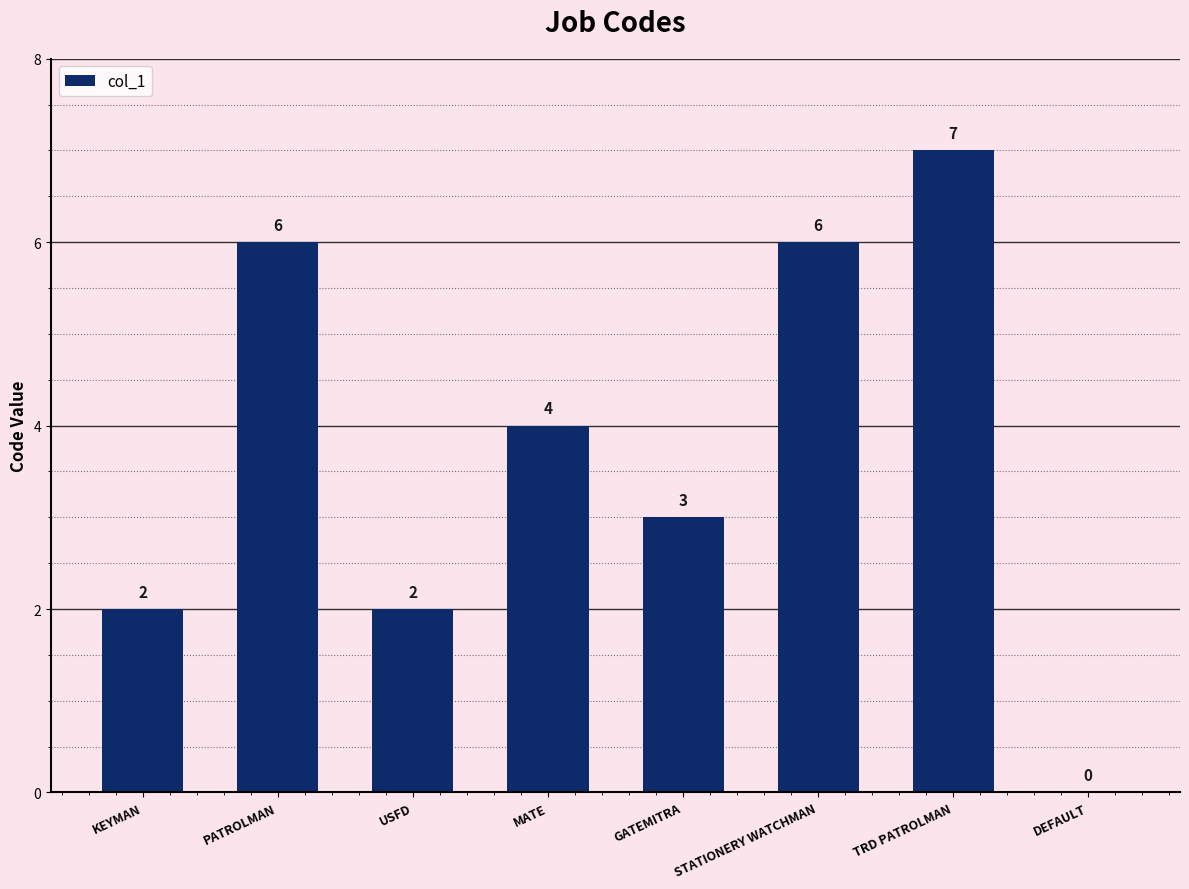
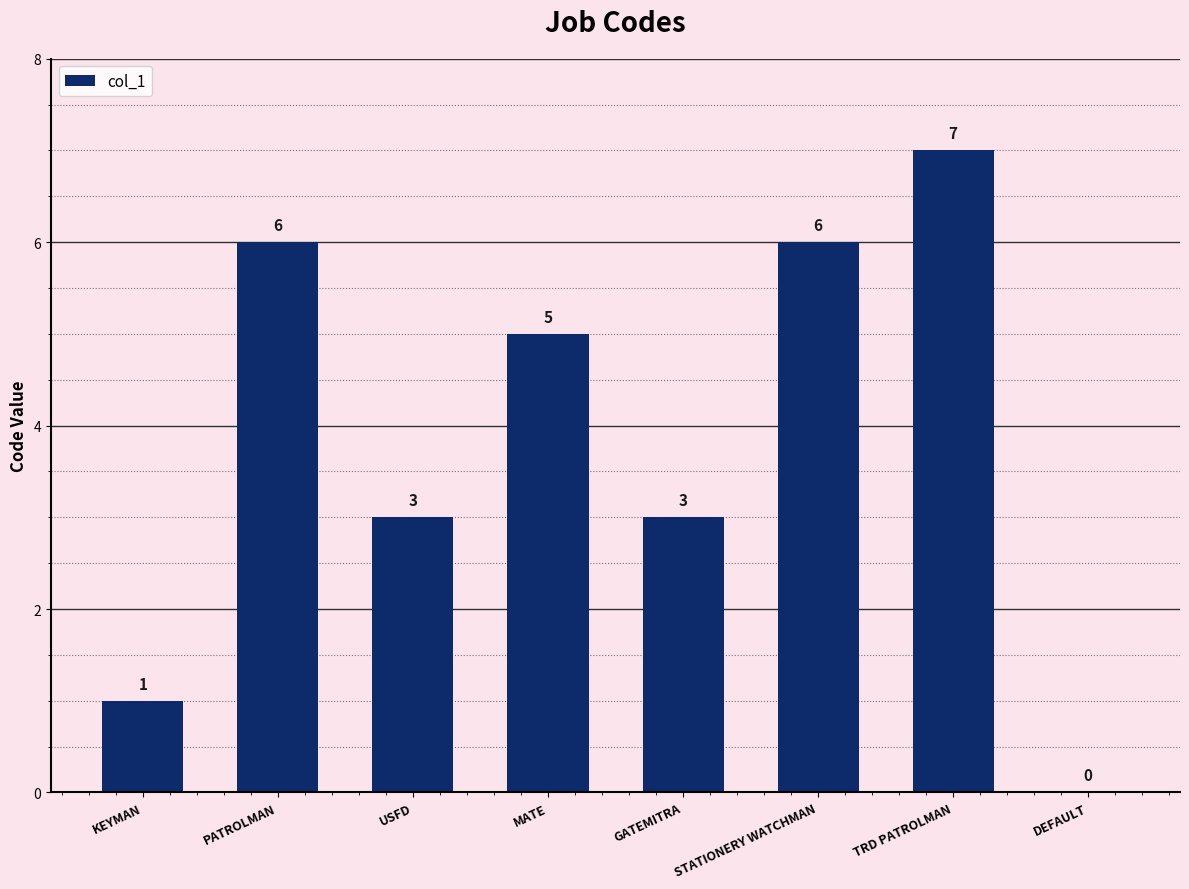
  {
-   "KEYMAN": 2,
+   "KEYMAN": 1,
    "PATROLMAN": 6,
-   "USFD": 2,
-   "MATE": 4,
+   "USFD": 3,
+   "MATE": 5,
    "GATEMITRA": 3,
    "STATIONERY WATCHMAN": 6,
    "TRD PATROLMAN": 7,
    "DEFAULT": 0
  }
